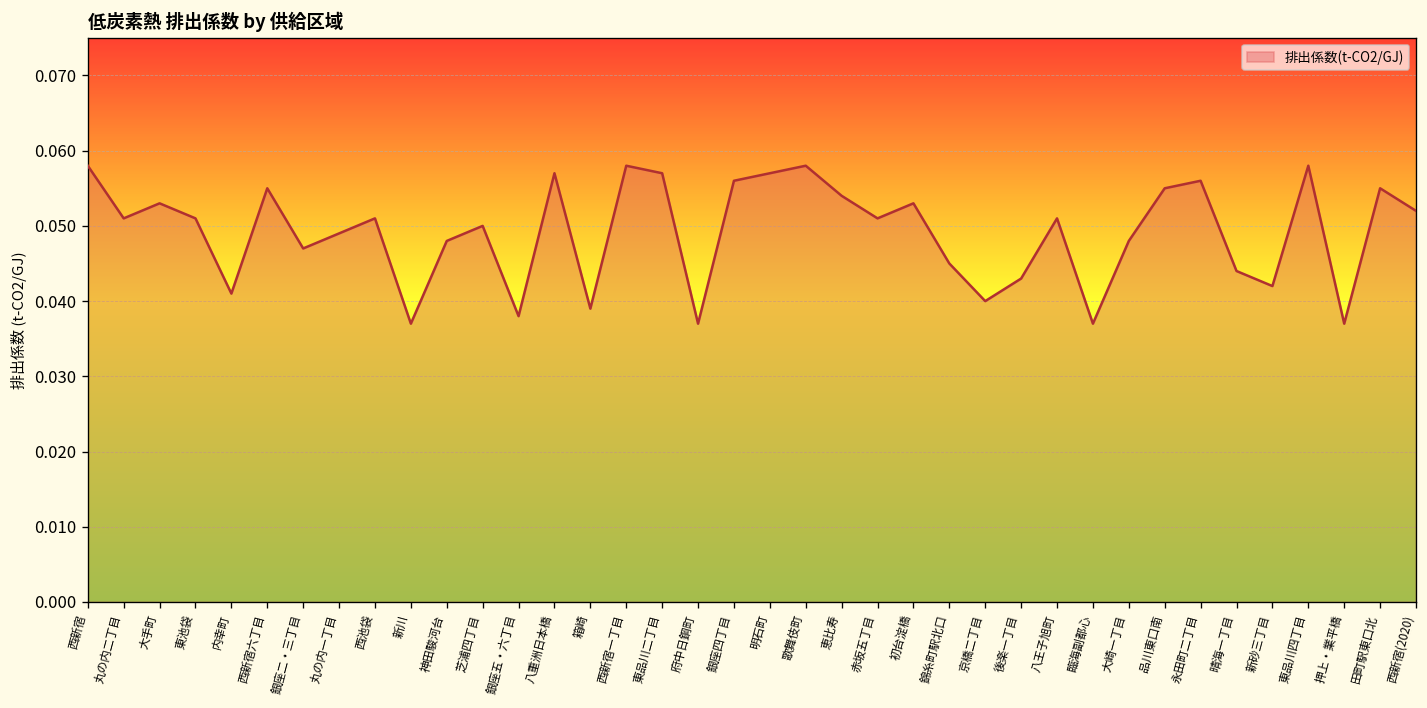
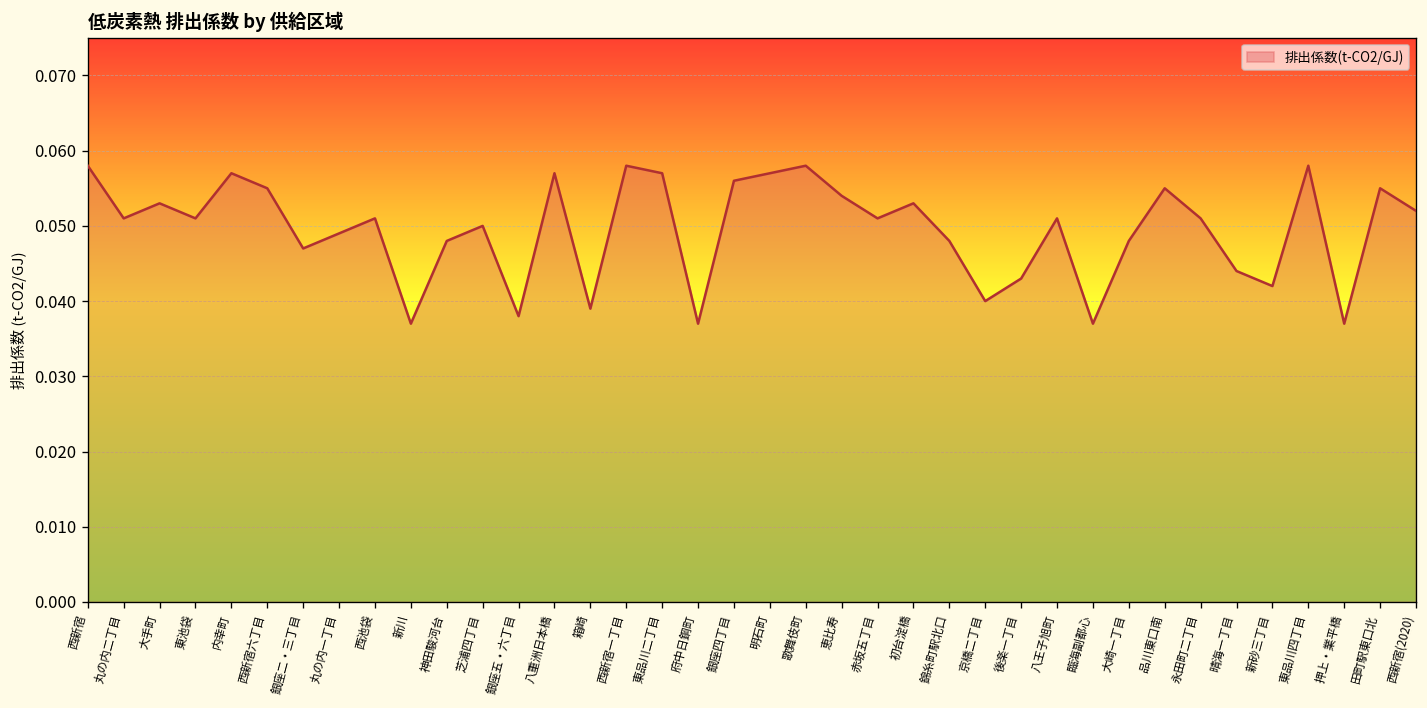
  {
    "西新宿": 0.058,
    "丸の内二丁目": 0.051,
    "大手町": 0.053,
    "東池袋": 0.051,
-   "内幸町": 0.041,
+   "内幸町": 0.057,
    "西新宿六丁目": 0.055,
    "銀座二・三丁目": 0.047,
    "丸の内一丁目": 0.049,
    "西池袋": 0.051,
    "新川": 0.037,
    "神田駿河台": 0.048,
    "芝浦四丁目": 0.050,
    "銀座五・六丁目": 0.038,
    "八重洲日本橋": 0.057,
    "箱崎": 0.039,
    "西新宿一丁目": 0.058,
    "東品川二丁目": 0.057,
    "府中日鋼町": 0.037,
    "銀座四丁目": 0.056,
    "明石町": 0.057,
    "歌舞伎町": 0.058,
    "恵比寿": 0.054,
    "赤坂五丁目": 0.051,
    "初台淀橋": 0.053,
-   "錦糸町駅北口": 0.045,
+   "錦糸町駅北口": 0.048,
    "京橋二丁目": 0.040,
    "後楽一丁目": 0.043,
    "八王子旭町": 0.051,
    "臨海副都心": 0.037,
    "大崎一丁目": 0.048,
    "品川東口南": 0.055,
-   "永田町二丁目": 0.056,
+   "永田町二丁目": 0.051,
    "晴海一丁目": 0.044,
    "新砂三丁目": 0.042,
    "東品川四丁目": 0.058,
    "押上・業平橋": 0.037,
    "田町駅東口北": 0.055,
    "西新宿(2020)": 0.052
  }
